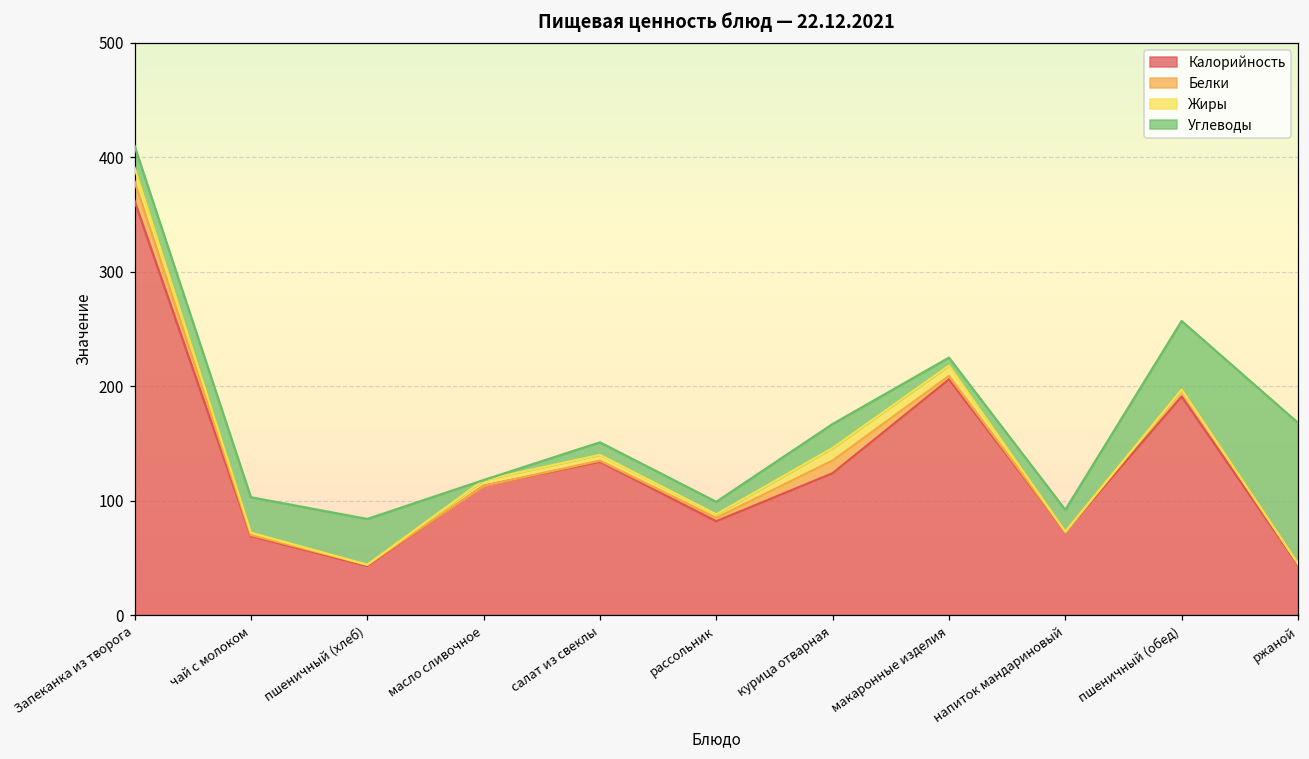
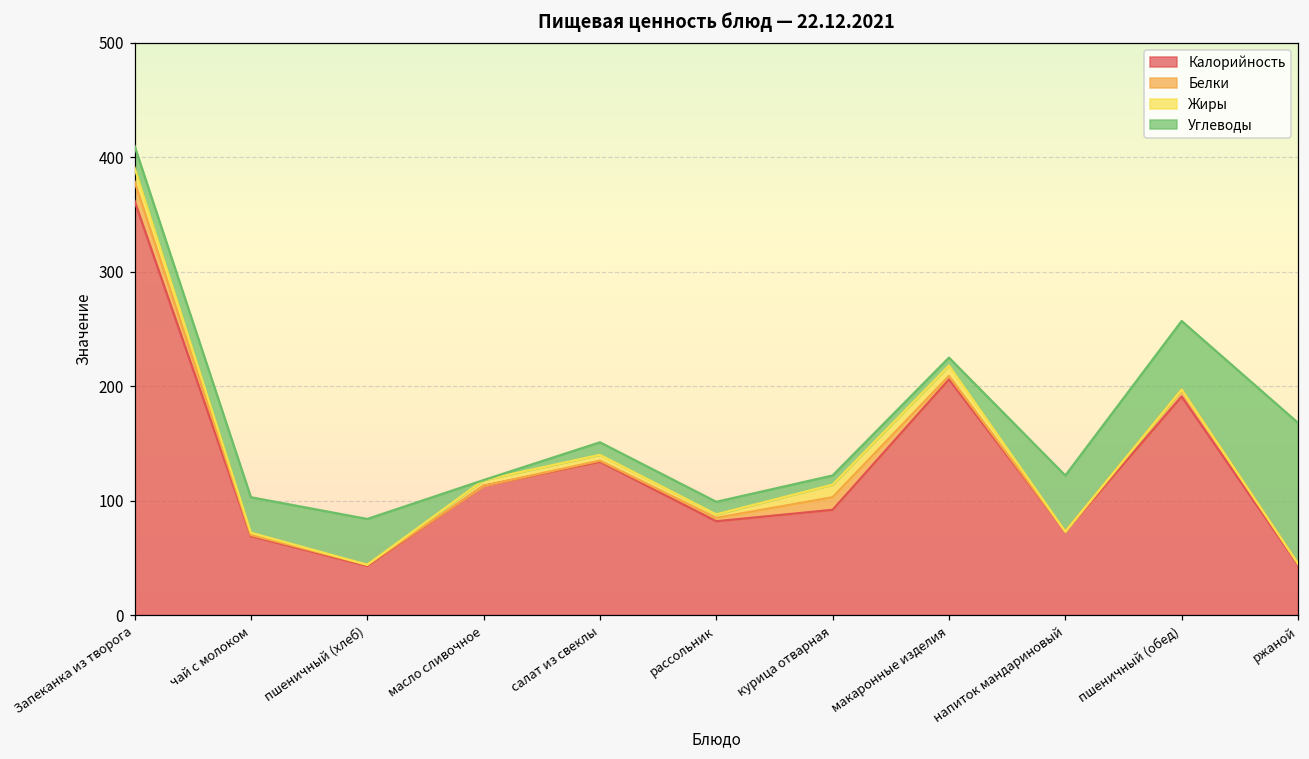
  {
    "Калорийность": {
      "Запеканка из творога": 362,
      "рассольник": 82,
-     "курица отварная": 124,
+     "курица отварная": 92,
      "макаронные изделия": 206,
      "пшеничный (обед)": 191
    },
    "Углеводы": {
      "Запеканка из творога": 19,
      "чай с молоком": 31,
      "пшеничный (хлеб)": 40,
      "салат из свеклы": 11,
      "рассольник": 11,
-     "курица отварная": 21,
+     "курица отварная": 8,
      "макаронные изделия": 7,
-     "напиток мандариновый": 19,
+     "напиток мандариновый": 49,
      "пшеничный (обед)": 60,
      "ржаной": 123
    }
  }
